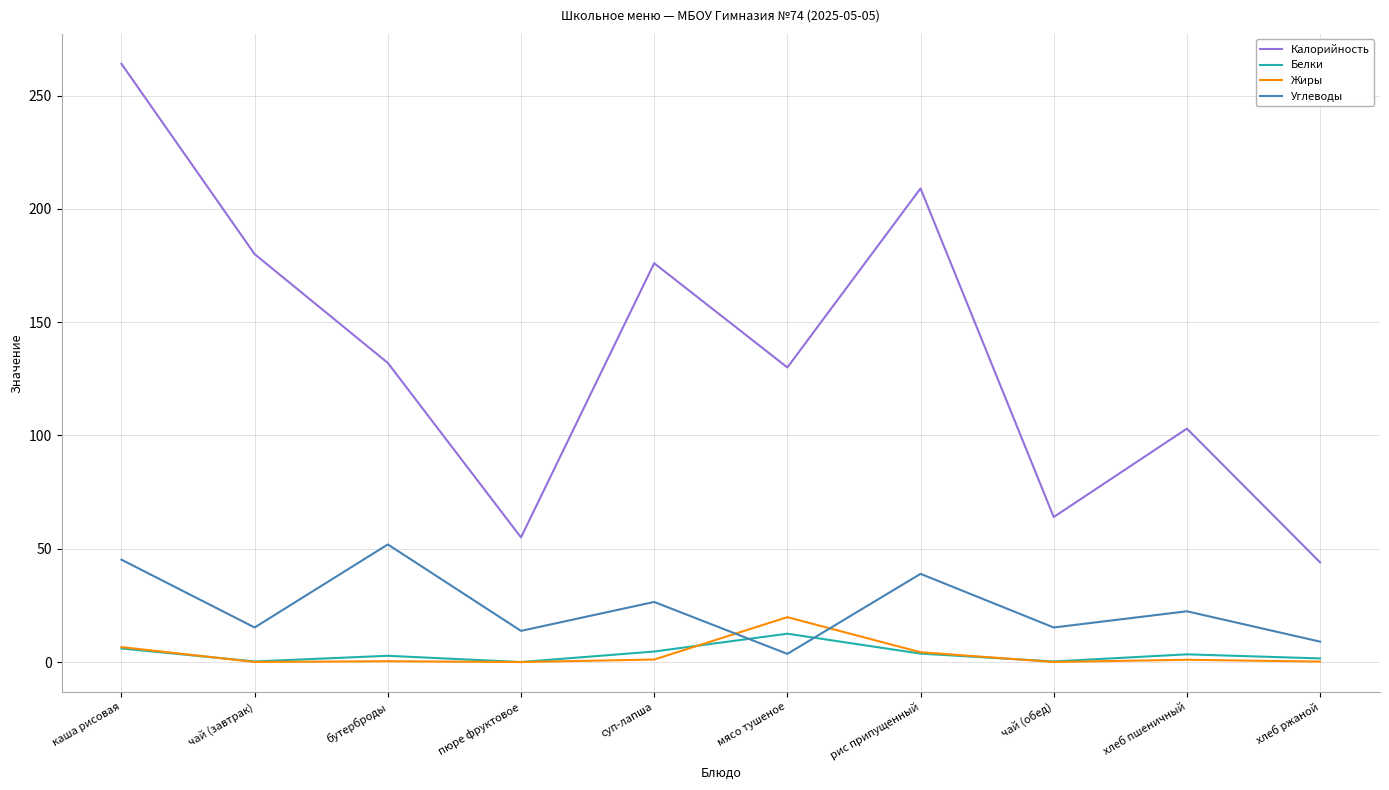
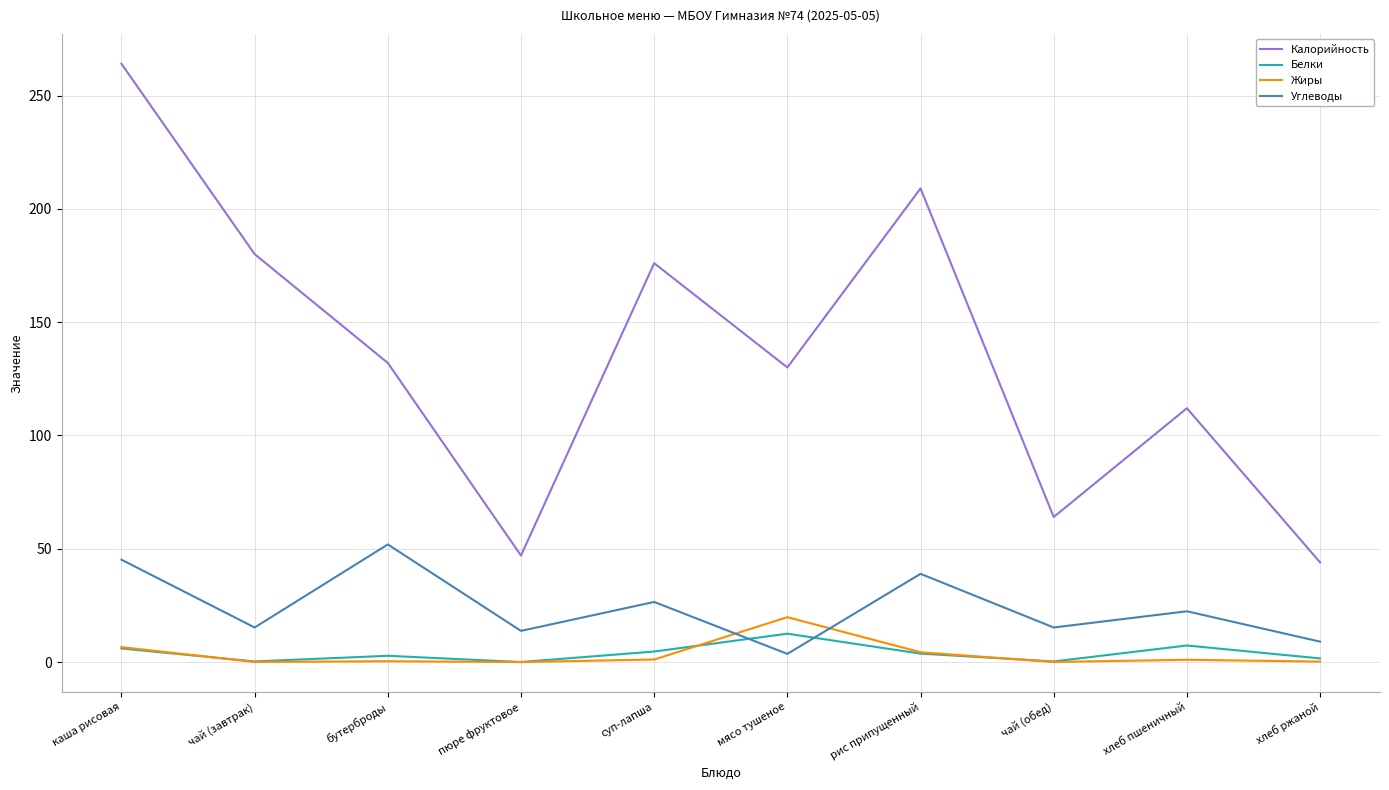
  {
    "Калорийность": {
      "каша рисовая": 264,
      "чай (завтрак)": 180,
      "бутерброды": 132,
-     "пюре фруктовое": 55,
+     "пюре фруктовое": 47,
      "суп-лапша": 176,
      "мясо тушеное": 130,
      "рис припущенный": 209,
      "чай (обед)": 64,
-     "хлеб пшеничный": 103,
+     "хлеб пшеничный": 112,
      "хлеб ржаной": 44
    },
    "Белки": {
      "бутерброды": 3,
      "суп-лапша": 5,
      "мясо тушеное": 13,
-     "хлеб пшеничный": 3,
+     "хлеб пшеничный": 7,
      "хлеб ржаной": 2
    },
    "Жиры": {
      "бутерброды": 0,
      "суп-лапша": 1,
      "мясо тушеное": 20,
      "хлеб пшеничный": 1,
      "хлеб ржаной": 0
    },
    "Углеводы": {
      "каша рисовая": 45,
      "чай (завтрак)": 15,
      "бутерброды": 52,
      "пюре фруктовое": 14,
      "суп-лапша": 27,
      "мясо тушеное": 4,
      "рис припущенный": 39,
      "чай (обед)": 15,
      "хлеб пшеничный": 22,
      "хлеб ржаной": 9
    }
  }
